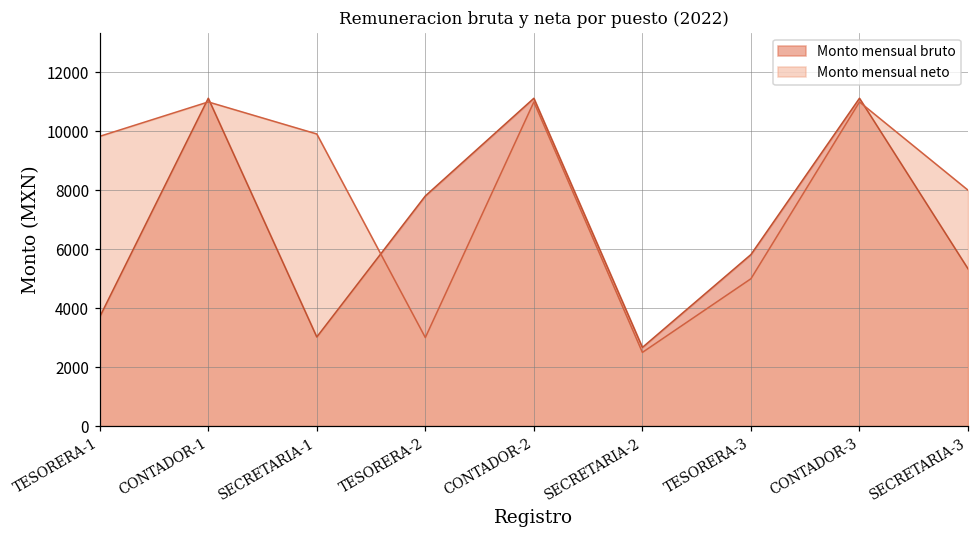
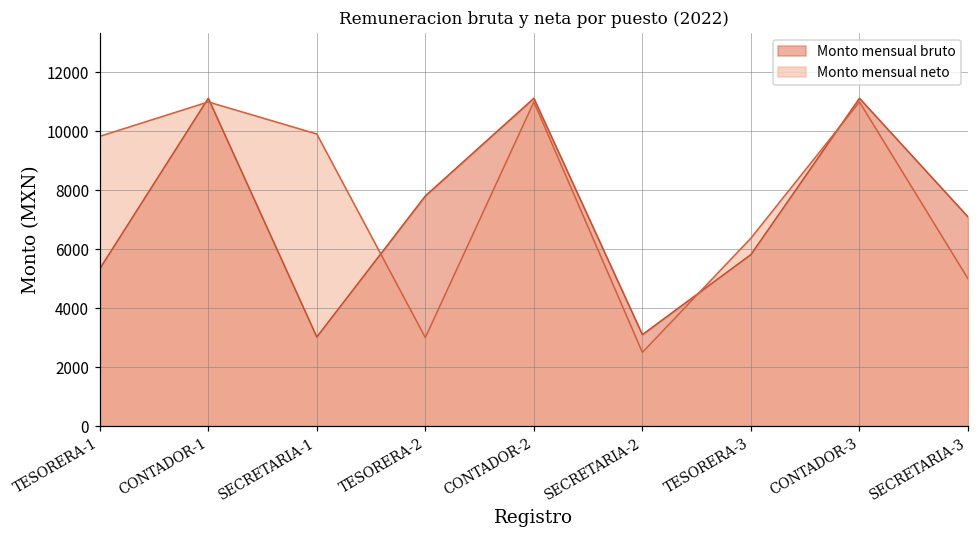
  {
    "Monto mensual bruto": {
-     "TESORERA-1": 3700,
+     "TESORERA-1": 5300,
      "CONTADOR-1": 11100,
      "SECRETARIA-1": 3000,
      "TESORERA-2": 7800,
      "CONTADOR-2": 11100,
-     "SECRETARIA-2": 2700,
+     "SECRETARIA-2": 3100,
      "TESORERA-3": 5800,
      "CONTADOR-3": 11100,
-     "SECRETARIA-3": 5300
+     "SECRETARIA-3": 7100
    },
    "Monto mensual neto": {
      "TESORERA-1": 9800,
      "CONTADOR-1": 11000,
      "SECRETARIA-1": 9900,
      "TESORERA-2": 3000,
      "CONTADOR-2": 11000,
      "SECRETARIA-2": 2500,
-     "TESORERA-3": 5000,
+     "TESORERA-3": 6400,
      "CONTADOR-3": 11000,
-     "SECRETARIA-3": 8000
+     "SECRETARIA-3": 5000
    }
  }
